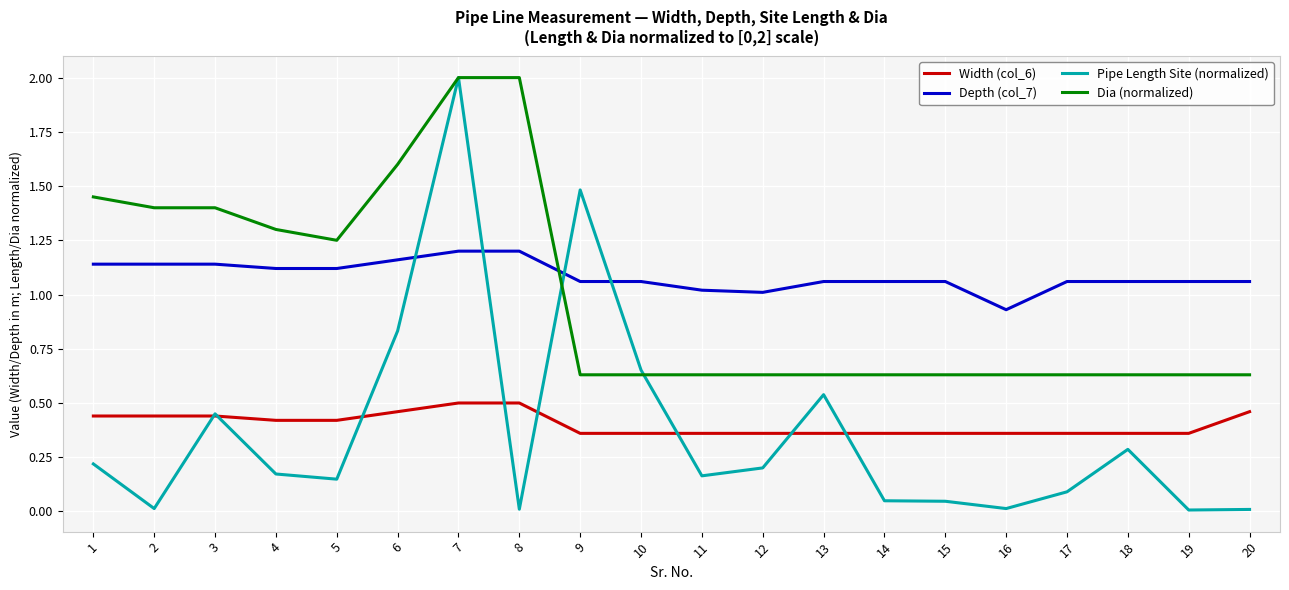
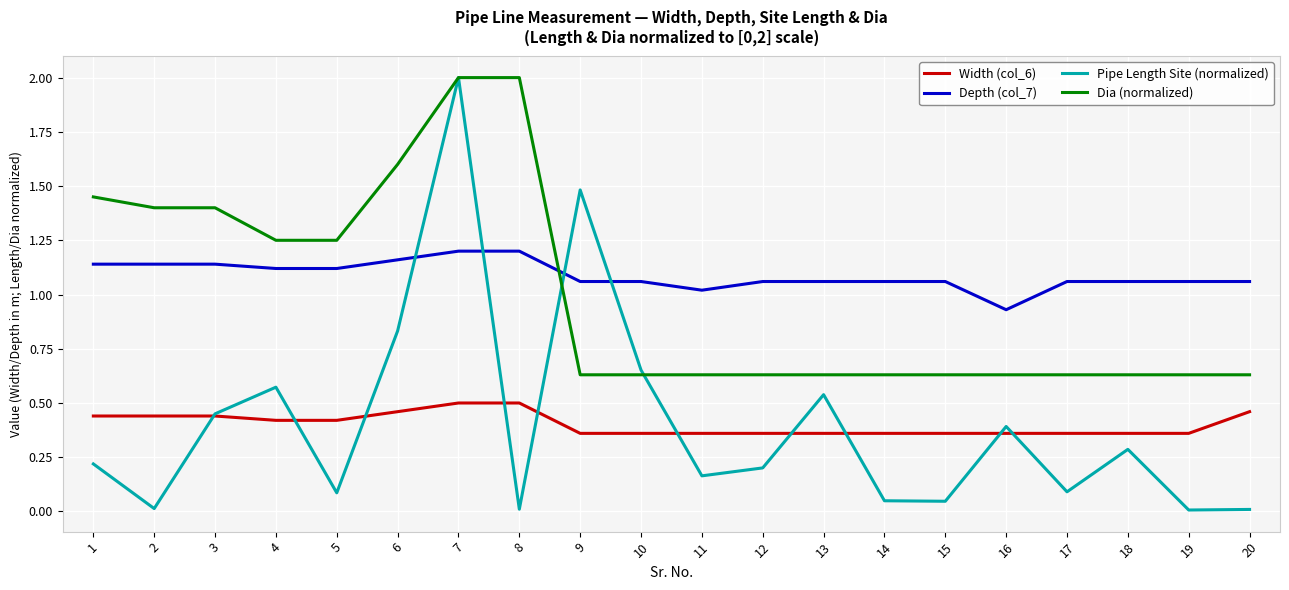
  {
    "Width (col_6)": {
      "1": 0.44,
      "2": 0.44,
      "4": 0.42,
      "5": 0.42,
      "6": 0.46,
      "7": 0.50,
      "8": 0.50,
      "9": 0.36,
      "10": 0.36,
      "11": 0.36,
      "12": 0.36,
      "13": 0.36,
      "14": 0.36,
      "15": 0.36,
      "16": 0.36,
      "17": 0.36,
      "18": 0.36,
      "19": 0.36,
      "20": 0.46
    },
    "Depth (col_7)": {
      "1": 1.14,
      "2": 1.14,
      "3": 1.14,
      "4": 1.12,
      "5": 1.12,
      "6": 1.16,
      "7": 1.20,
      "8": 1.20,
      "9": 1.06,
      "10": 1.06,
      "11": 1.02,
-     "12": 1.01,
+     "12": 1.06,
      "13": 1.06,
      "14": 1.06,
      "15": 1.06,
      "16": 0.93,
      "17": 1.06,
      "18": 1.06,
      "19": 1.06,
      "20": 1.06
    },
    "Pipe Length Site (normalized)": {
      "1": 0.22,
      "2": 0.01,
-     "4": 0.17,
-     "5": 0.15,
+     "4": 0.57,
+     "5": 0.09,
      "6": 0.83,
      "8": 0.01,
      "9": 1.48,
      "10": 0.65,
      "11": 0.16,
      "12": 0.20,
      "13": 0.54,
      "14": 0.05,
      "15": 0.05,
-     "16": 0.01,
+     "16": 0.39,
      "17": 0.09,
      "18": 0.29,
      "19": 0.01,
      "20": 0.01
    },
    "Dia (normalized)": {
      "1": 1.45,
      "2": 1.40,
      "3": 1.40,
-     "4": 1.30,
+     "4": 1.25,
      "5": 1.25,
      "6": 1.60,
      "8": 2.00,
      "9": 0.63,
      "10": 0.63,
      "11": 0.63,
      "12": 0.63,
      "13": 0.63,
      "14": 0.63,
      "15": 0.63,
      "16": 0.63,
      "17": 0.63,
      "18": 0.63,
      "19": 0.63,
      "20": 0.63
    }
  }
